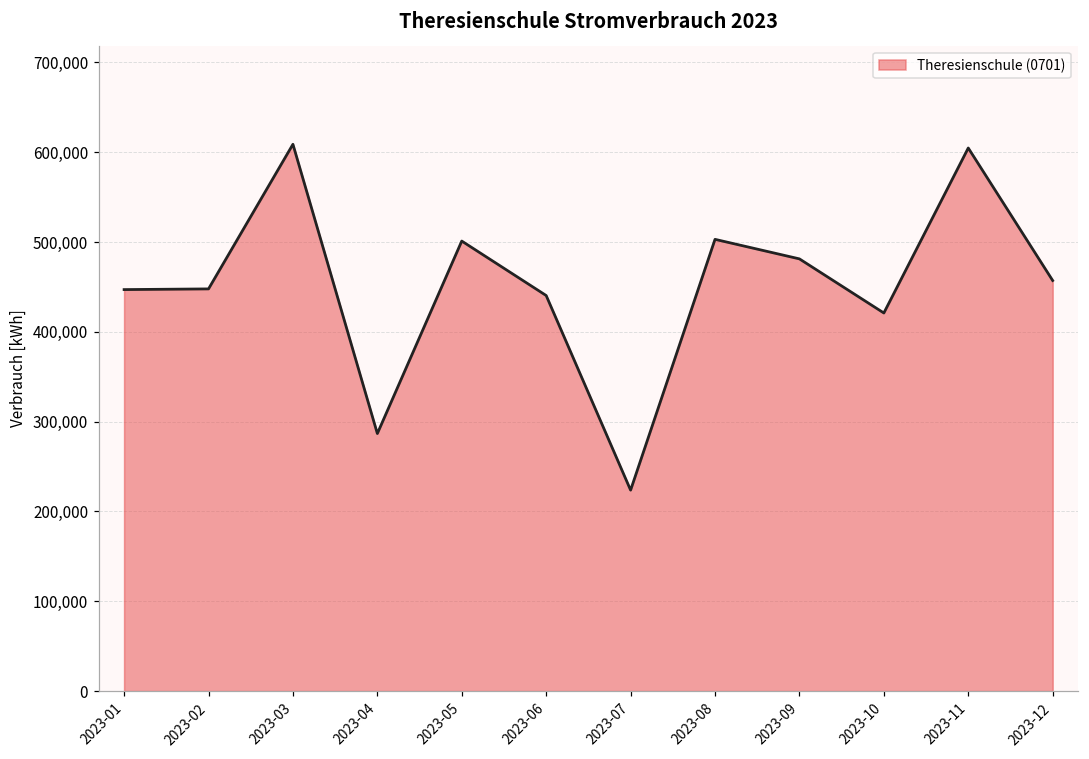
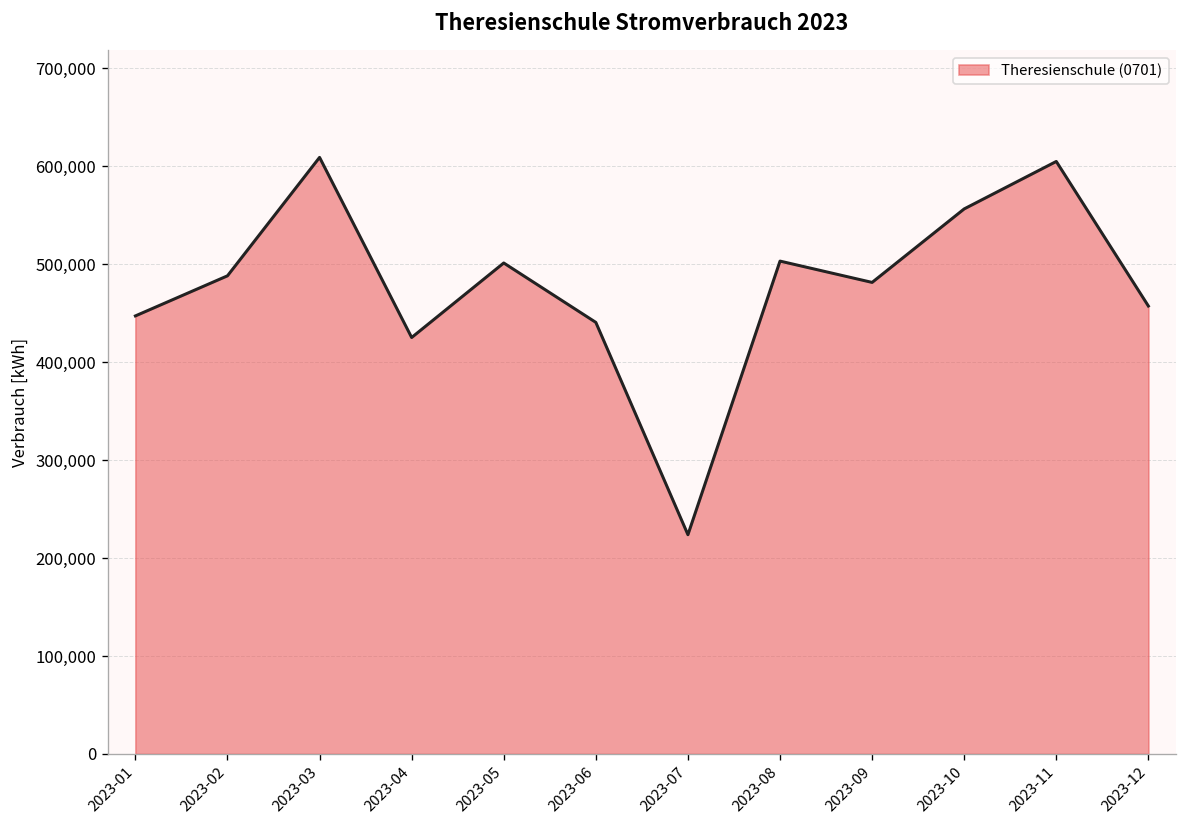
  {
    "2023-01": "450,000",
-   "2023-02": "450,000",
+   "2023-02": "490,000",
    "2023-03": "610,000",
-   "2023-04": "290,000",
+   "2023-04": "430,000",
    "2023-05": "500,000",
    "2023-06": "440,000",
    "2023-07": "220,000",
    "2023-08": "500,000",
    "2023-09": "480,000",
-   "2023-10": "420,000",
+   "2023-10": "560,000",
    "2023-11": "600,000",
    "2023-12": "460,000"
  }
